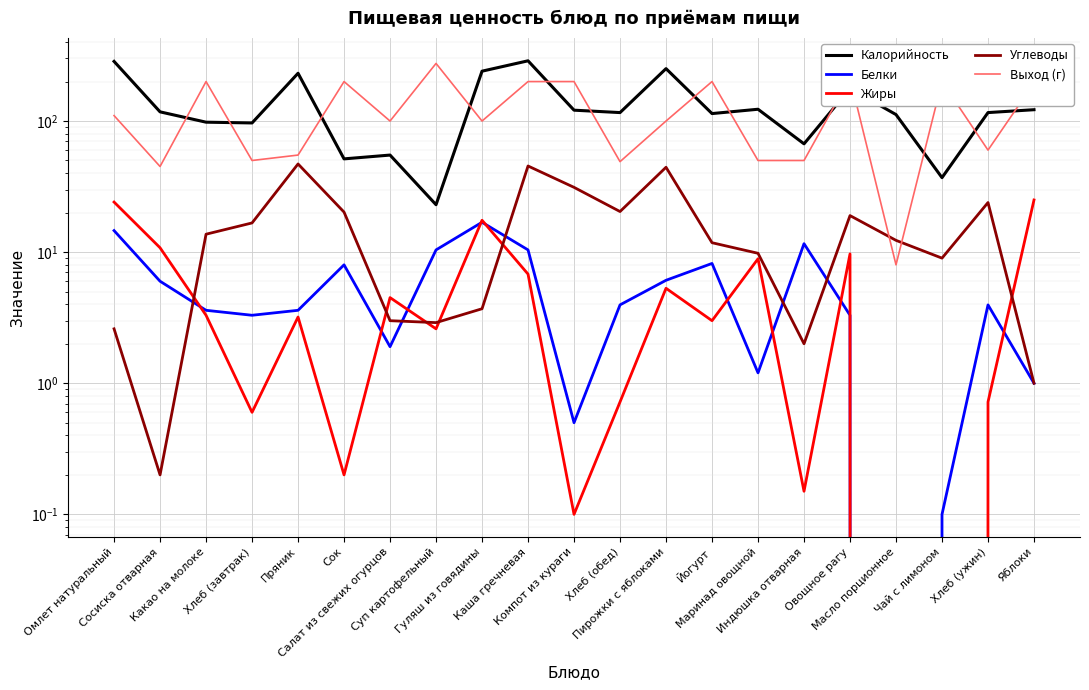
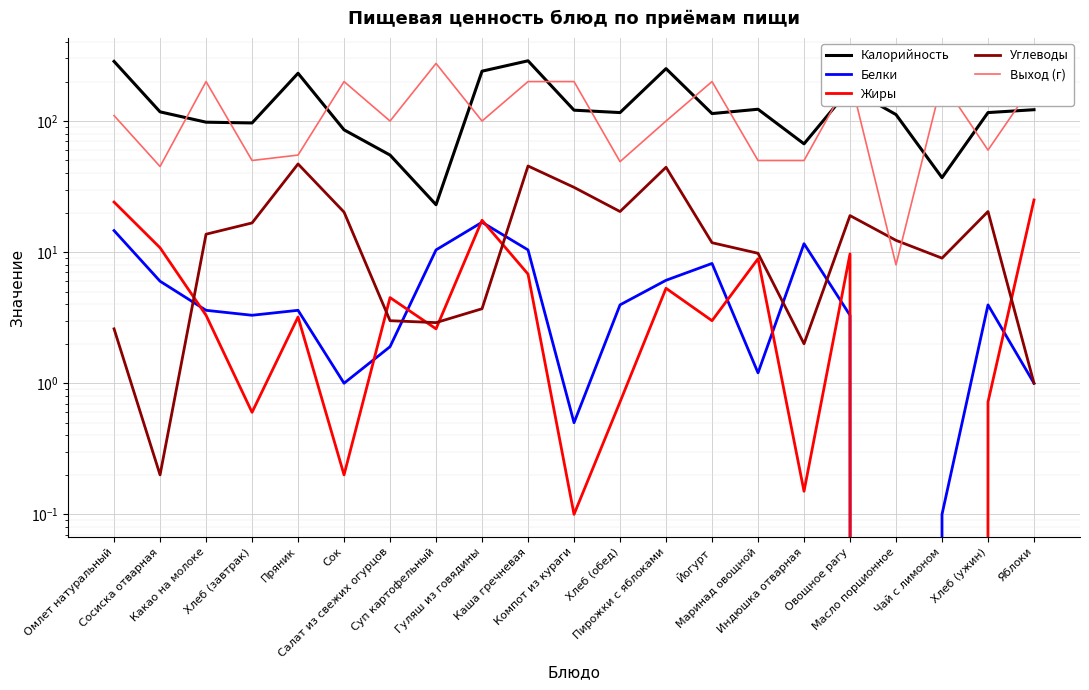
  {
    "Калорийность": {
      "Омлет натуральный": 290,
      "Сосиска отварная": 120,
      "Какао на молоке": 100,
      "Хлеб (завтрак)": 100,
      "Пряник": 230,
-     "Сок": 51,
+     "Сок": 90,
      "Салат из свежих огурцов": 55,
      "Суп картофельный": 23,
      "Гуляш из говядины": 240,
      "Каша гречневая": 290,
      "Компот из кураги": 120,
      "Хлеб (обед)": 120,
      "Пирожки с яблоками": 250,
      "Йогурт": 110,
      "Маринад овощной": 120,
      "Индюшка отварная": 70,
      "Масло порционное": 110,
      "Чай с лимоном": 37,
      "Хлеб (ужин)": 120,
      "Яблоки": 120
    },
    "Белки": {
      "Омлет натуральный": 15,
      "Сосиска отварная": 6,
      "Какао на молоке": 3.6,
      "Хлеб (завтрак)": 3.3,
      "Пряник": 3.6,
-     "Сок": 8,
+     "Сок": 1,
      "Салат из свежих огурцов": 1.9,
      "Суп картофельный": 10,
      "Каша гречневая": 10,
      "Компот из кураги": 0.50,
      "Хлеб (обед)": 4,
      "Пирожки с яблоками": 6,
      "Йогурт": 8,
      "Маринад овощной": 1.2,
      "Индюшка отварная": 12,
      "Овощное рагу": 3.3,
      "Чай с лимоном": 0.10,
      "Хлеб (ужин)": 4
    },
    "Жиры": {
      "Омлет натуральный": 24,
      "Сосиска отварная": 11,
      "Какао на молоке": 3.3,
      "Хлеб (завтрак)": 0.6,
      "Пряник": 3.2,
      "Сок": 0.20,
      "Салат из свежих огурцов": 4.5,
      "Суп картофельный": 2.6,
      "Каша гречневая": 7,
      "Компот из кураги": 0.10,
      "Хлеб (обед)": 0.7,
      "Пирожки с яблоками": 5.3,
      "Йогурт": 3,
      "Маринад овощной": 9,
      "Индюшка отварная": 0.15,
      "Овощное рагу": 10,
      "Хлеб (ужин)": 0.7,
      "Яблоки": 25
    },
    "Углеводы": {
      "Омлет натуральный": 2.6,
      "Сосиска отварная": 0.20,
      "Какао на молоке": 14,
      "Хлеб (завтрак)": 17,
      "Пряник": 47,
      "Сок": 20,
      "Салат из свежих огурцов": 3,
      "Суп картофельный": 3,
      "Гуляш из говядины": 3.7,
      "Каша гречневая": 45,
      "Компот из кураги": 31,
      "Хлеб (обед)": 20,
      "Пирожки с яблоками": 44,
      "Йогурт": 12,
      "Маринад овощной": 10,
      "Индюшка отварная": 2,
      "Овощное рагу": 19,
      "Масло порционное": 12,
      "Чай с лимоном": 9,
-     "Хлеб (ужин)": 24
+     "Хлеб (ужин)": 20
    },
    "Выход (г)": {
      "Омлет натуральный": 110,
      "Сосиска отварная": 45,
      "Какао на молоке": 200,
      "Хлеб (завтрак)": 50,
      "Пряник": 55,
      "Сок": 200,
      "Салат из свежих огурцов": 100,
      "Суп картофельный": 280,
      "Гуляш из говядины": 100,
      "Каша гречневая": 200,
      "Компот из кураги": 200,
      "Хлеб (обед)": 49,
      "Пирожки с яблоками": 100,
      "Йогурт": 200,
      "Маринад овощной": 50,
      "Индюшка отварная": 50,
      "Масло порционное": 8,
      "Хлеб (ужин)": 60
    }
  }
